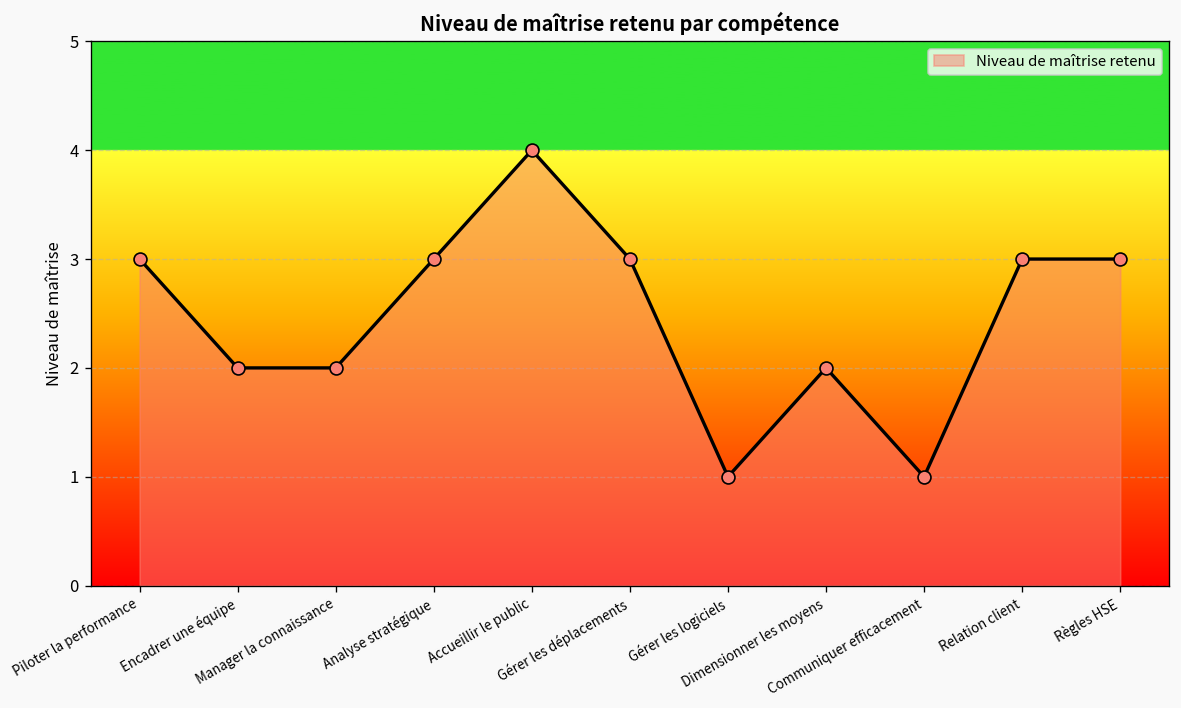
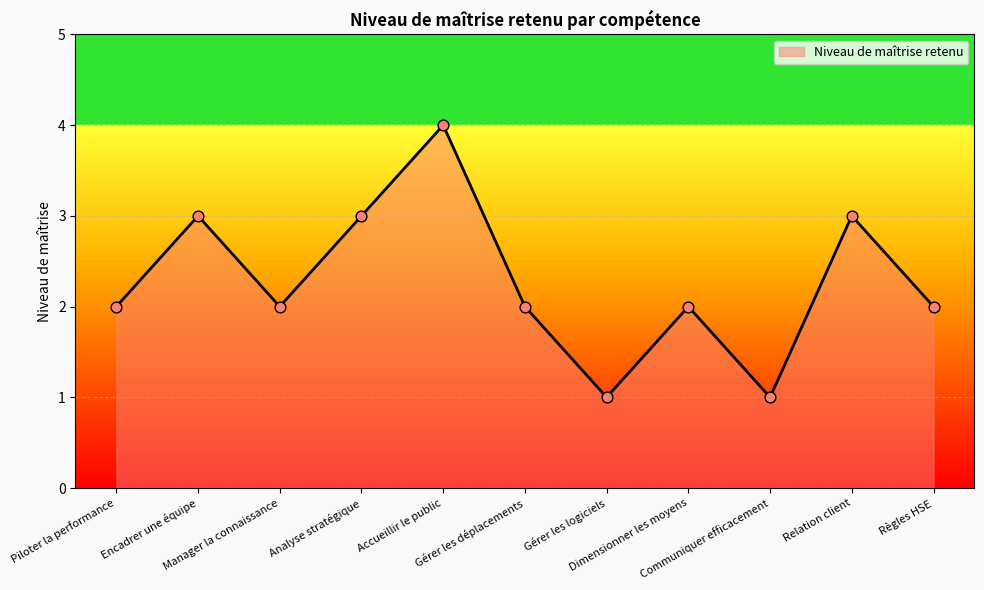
  {
-   "Piloter la performance": 3,
-   "Encadrer une équipe": 2,
+   "Piloter la performance": 2,
+   "Encadrer une équipe": 3,
    "Manager la connaissance": 2,
    "Analyse stratégique": 3,
    "Accueillir le public": 4,
-   "Gérer les déplacements": 3,
+   "Gérer les déplacements": 2,
    "Gérer les logiciels": 1,
    "Dimensionner les moyens": 2,
    "Communiquer efficacement": 1,
    "Relation client": 3,
-   "Règles HSE": 3
+   "Règles HSE": 2
  }
